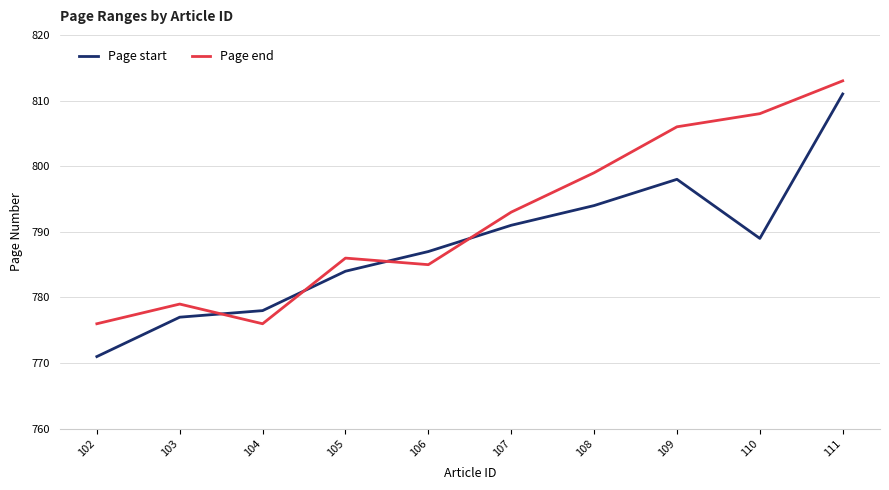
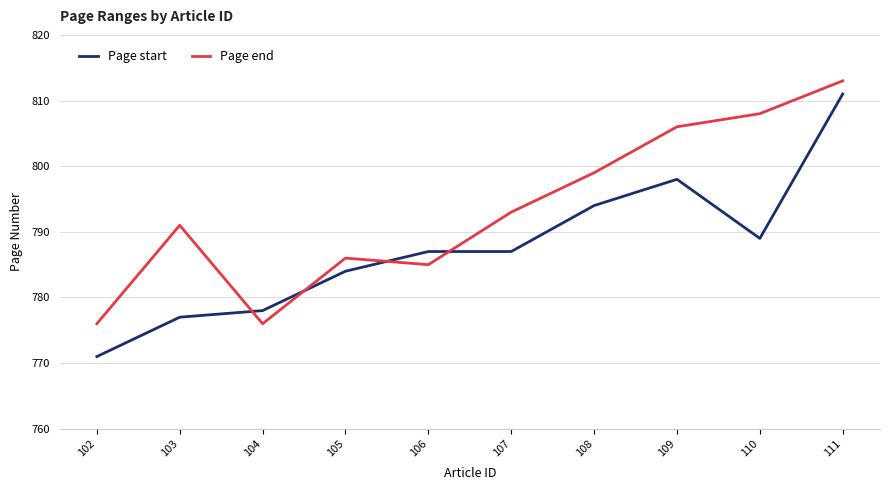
  {
    "Page start": {
      "102": 771,
      "103": 777,
      "104": 778,
      "105": 784,
      "106": 787,
-     "107": 791,
+     "107": 787,
      "108": 794,
      "109": 798,
      "110": 789,
      "111": 811
    },
    "Page end": {
      "102": 776,
-     "103": 779,
+     "103": 791,
      "104": 776,
      "105": 786,
      "106": 785,
      "107": 793,
      "108": 799,
      "109": 806,
      "110": 808,
      "111": 813
    }
  }
